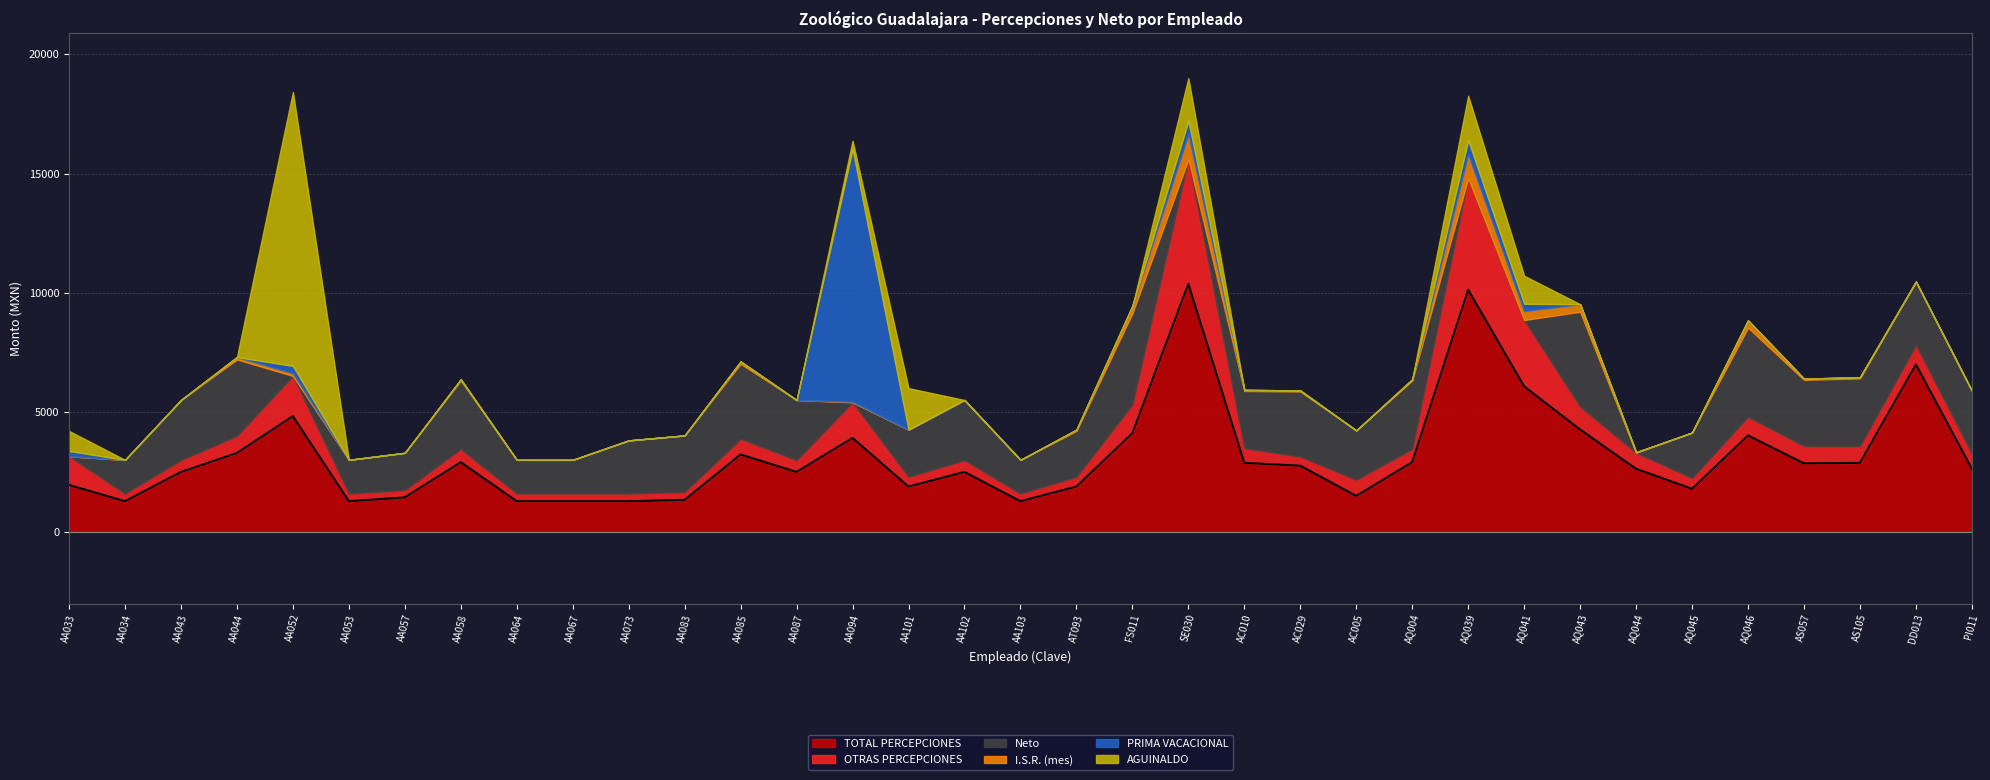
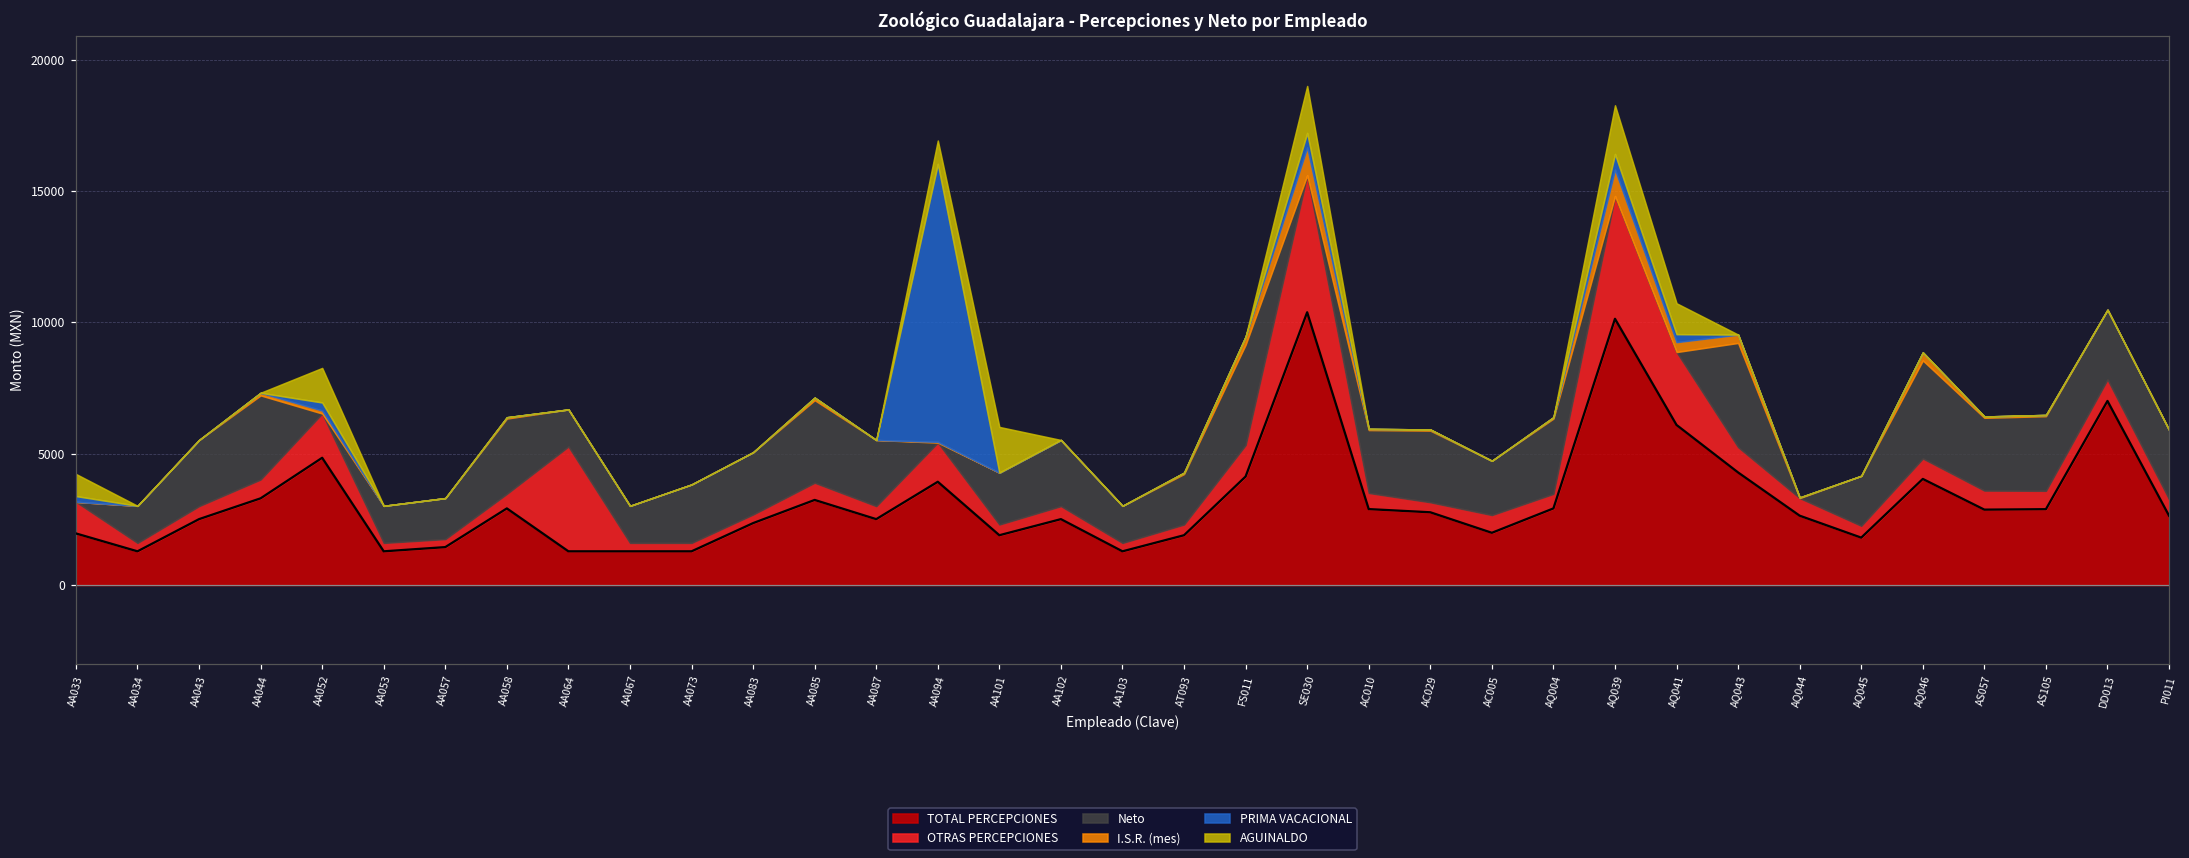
  {
    "TOTAL PERCEPCIONES": {
      "AA033": 2000,
      "AA034": 1300,
      "AA043": 2500,
      "AA044": 3300,
      "AA052": 4800,
      "AA053": 1300,
      "AA057": 1400,
      "AA058": 2900,
      "AA064": 1300,
      "AA067": 1300,
      "AA073": 1300,
-     "AA083": 1300,
+     "AA083": 2400,
      "AA085": 3200,
      "AA087": 2500,
      "AA094": 3900,
      "AA101": 1900,
      "AA102": 2500,
      "AA103": 1300,
      "AT093": 1900,
      "FS011": 4100,
      "SE030": 10400,
      "AC010": 2900,
      "AC029": 2800,
-     "AC005": 1500,
+     "AC005": 2000,
      "AQ004": 2900,
      "AQ039": 10100,
      "AQ041": 6100,
      "AQ043": 4300,
      "AQ044": 2600,
      "AQ045": 1800,
      "AQ046": 4000,
      "AS057": 2900,
      "AS105": 2900,
      "DD013": 7000,
      "PI011": 2600
    },
    "OTRAS PERCEPCIONES": {
      "AA034": 300,
      "AA043": 500,
      "AA044": 700,
      "AA053": 300,
      "AA057": 300,
      "AA058": 600,
-     "AA064": 300,
+     "AA064": 4000,
      "AA067": 300,
      "AA073": 300,
      "AA083": 300,
      "AA085": 700,
      "AA087": 500,
      "AA101": 400,
      "AA102": 500,
      "AA103": 300,
      "AT093": 400,
      "FS011": 1200,
      "AC010": 600,
      "AC029": 400,
      "AC005": 700,
      "AQ004": 600,
      "AQ043": 1000,
      "AQ045": 500,
      "AQ046": 800,
      "AS057": 700,
      "AS105": 700,
      "DD013": 800,
      "PI011": 600
    },
    "Neto": {
      "FS011": 3800,
      "AQ043": 4000,
      "AQ046": 3700
    },
    "I.S.R. (mes)": {
      "AA052": 100,
      "SE030": 1100,
      "AQ039": 1000,
      "AQ041": 400
    },
    "PRIMA VACACIONAL": {
      "AA033": 200,
      "AA052": 300,
      "AA094": 10600,
      "SE030": 600,
      "AQ039": 600,
      "AQ041": 300
    },
    "AGUINALDO": {
      "AA033": 800,
-     "AA052": 11500,
-     "AA094": 300,
+     "AA052": 1300,
+     "AA094": 900,
      "AA101": 1700,
      "SE030": 1800,
      "AQ039": 1900,
      "AQ041": 1200
    }
  }
